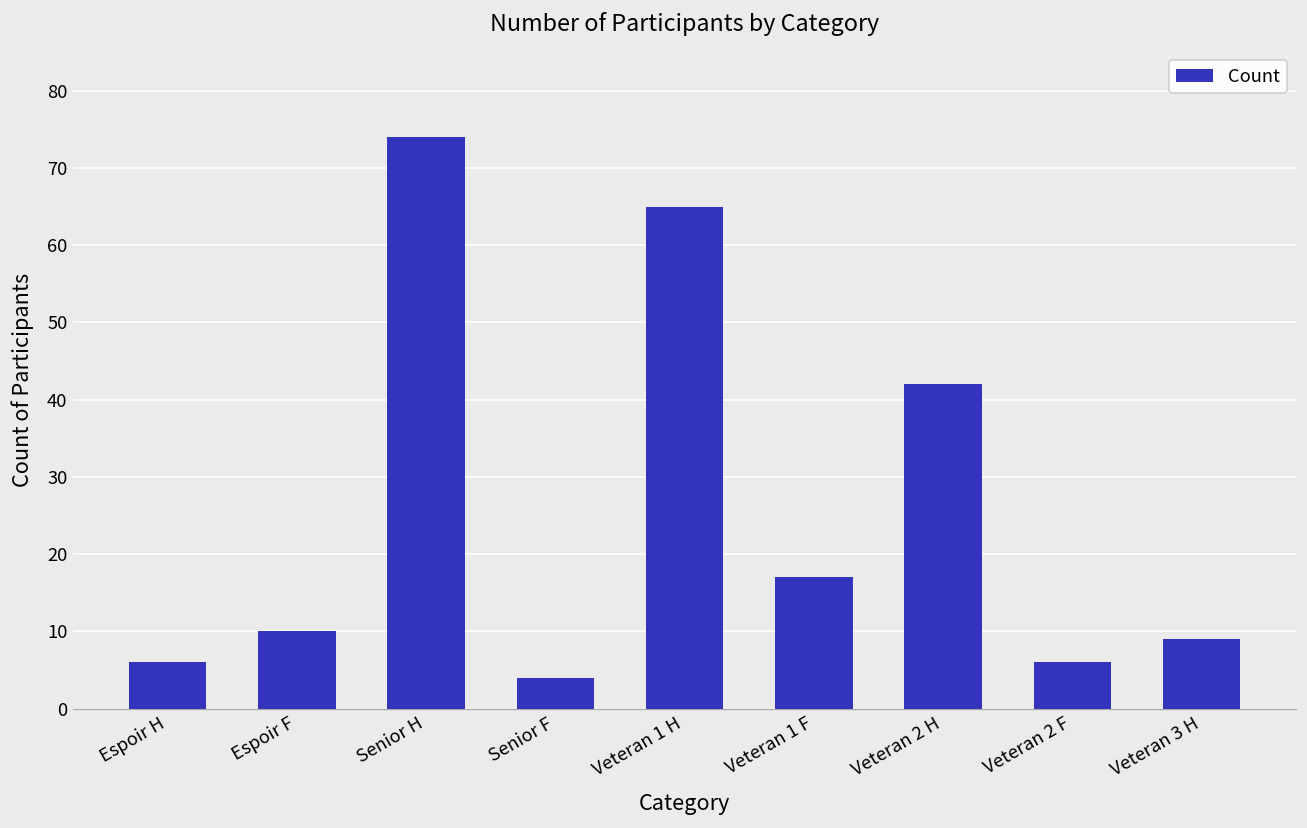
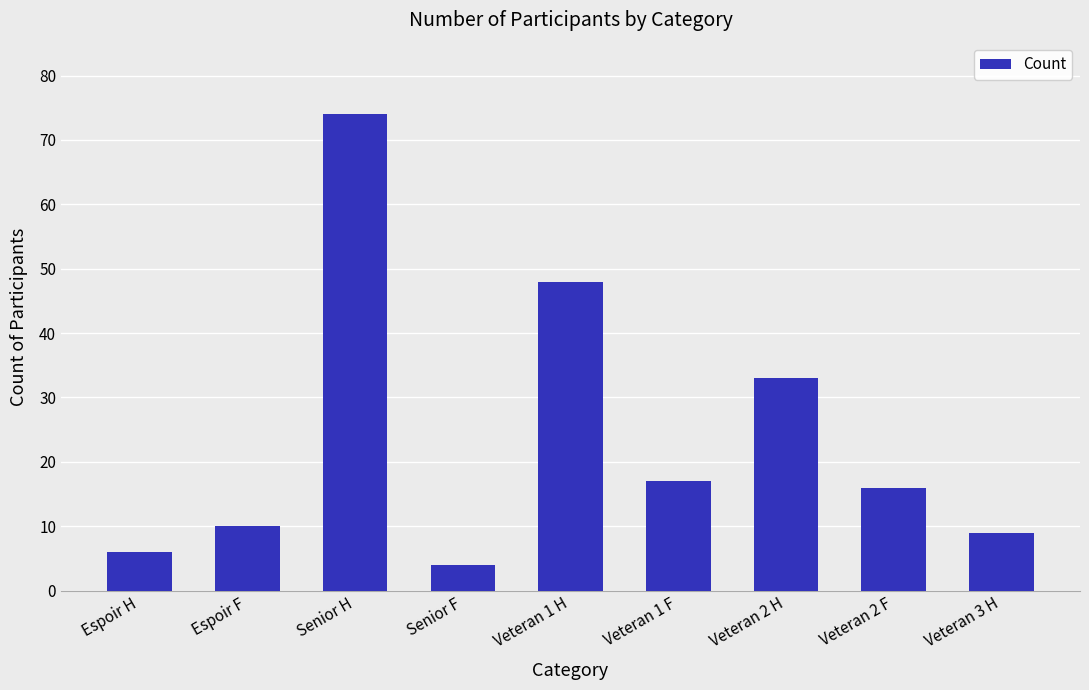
  {
    "Espoir H": 6,
    "Espoir F": 10,
    "Senior H": 74,
    "Senior F": 4,
-   "Veteran 1 H": 65,
+   "Veteran 1 H": 48,
    "Veteran 1 F": 17,
-   "Veteran 2 H": 42,
-   "Veteran 2 F": 6,
+   "Veteran 2 H": 33,
+   "Veteran 2 F": 16,
    "Veteran 3 H": 9
  }
